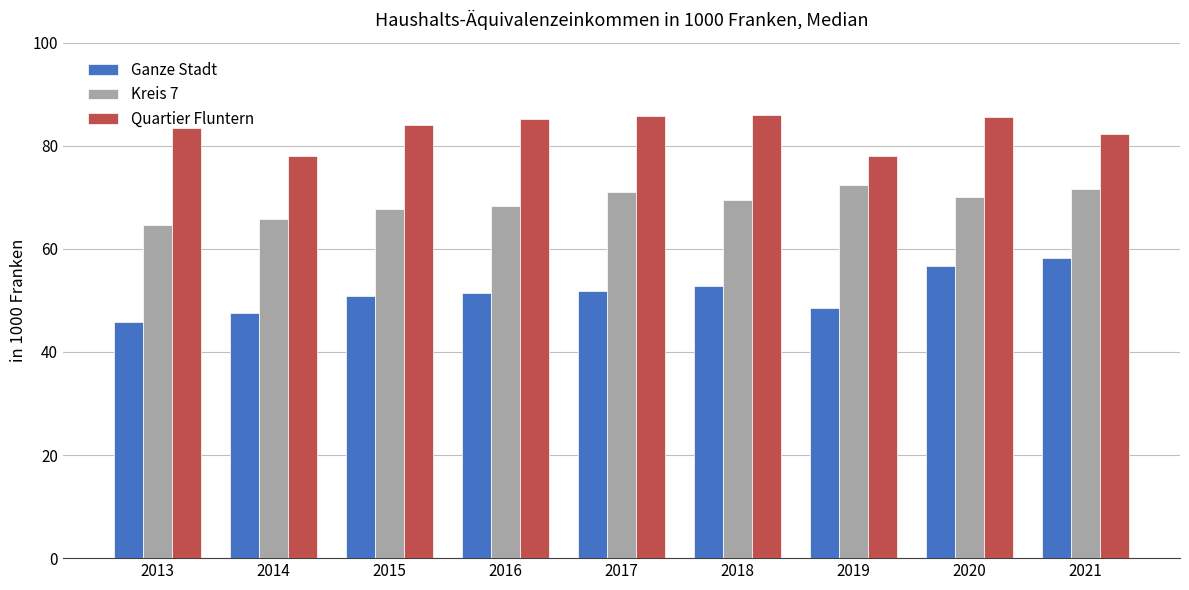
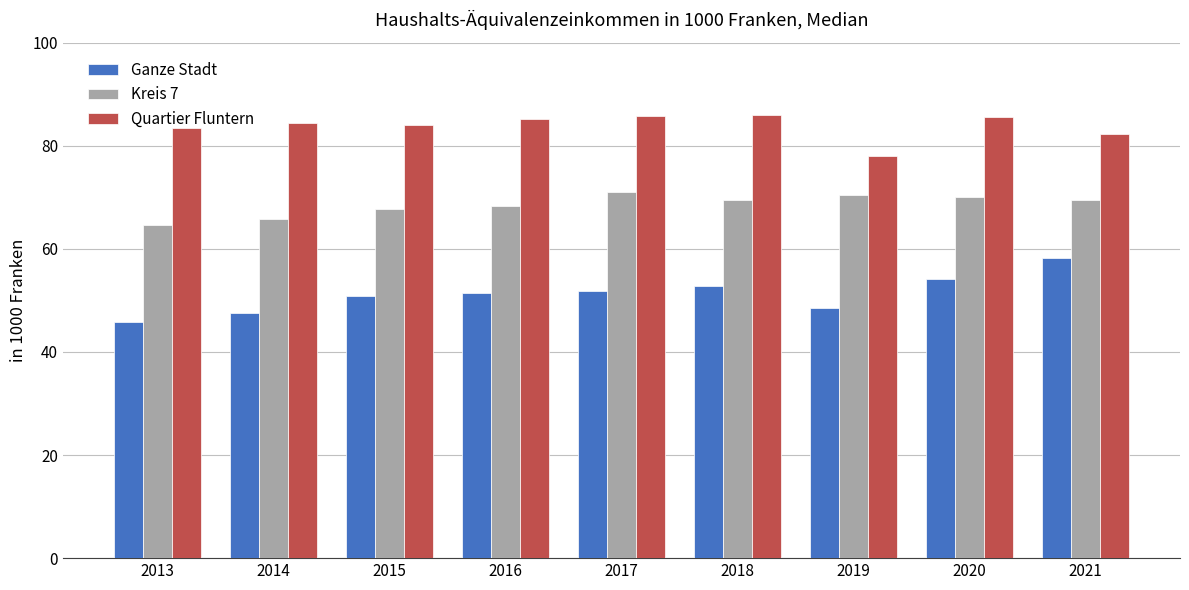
  {
    "Ganze Stadt": {
      "2013": 46,
      "2014": 48,
      "2015": 51,
      "2016": 51,
      "2017": 52,
      "2018": 53,
      "2019": 49,
-     "2020": 57,
+     "2020": 54,
      "2021": 58
    },
    "Kreis 7": {
      "2013": 65,
      "2014": 66,
      "2015": 68,
      "2016": 68,
      "2017": 71,
      "2018": 70,
-     "2019": 72,
+     "2019": 70,
      "2020": 70,
-     "2021": 72
+     "2021": 70
    },
    "Quartier Fluntern": {
      "2013": 83,
-     "2014": 78,
+     "2014": 84,
      "2015": 84,
      "2016": 85,
      "2017": 86,
      "2018": 86,
      "2019": 78,
      "2020": 86,
      "2021": 82
    }
  }
